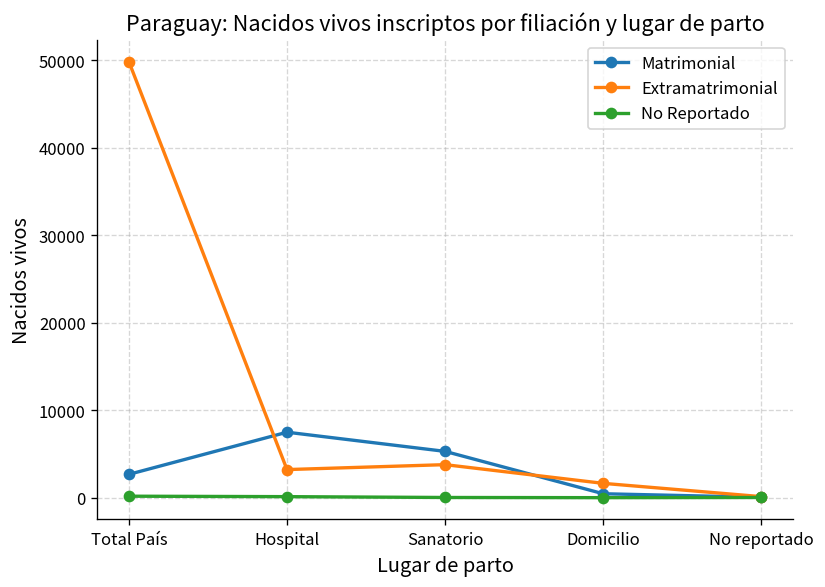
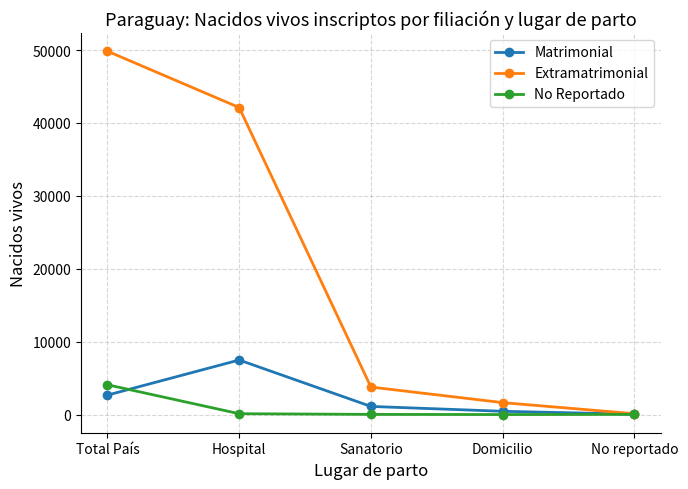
  {
    "Matrimonial": {
      "Total País": 3000,
      "Hospital": 7000,
-     "Sanatorio": 5000,
+     "Sanatorio": 1000,
      "Domicilio": 0
    },
    "Extramatrimonial": {
      "Total País": 50000,
-     "Hospital": 3000,
+     "Hospital": 42000,
      "Sanatorio": 4000,
      "Domicilio": 2000
    },
    "No Reportado": {
-     "Total País": 0,
+     "Total País": 4000,
      "Hospital": 0,
      "Sanatorio": 0,
      "Domicilio": 0
    }
  }
